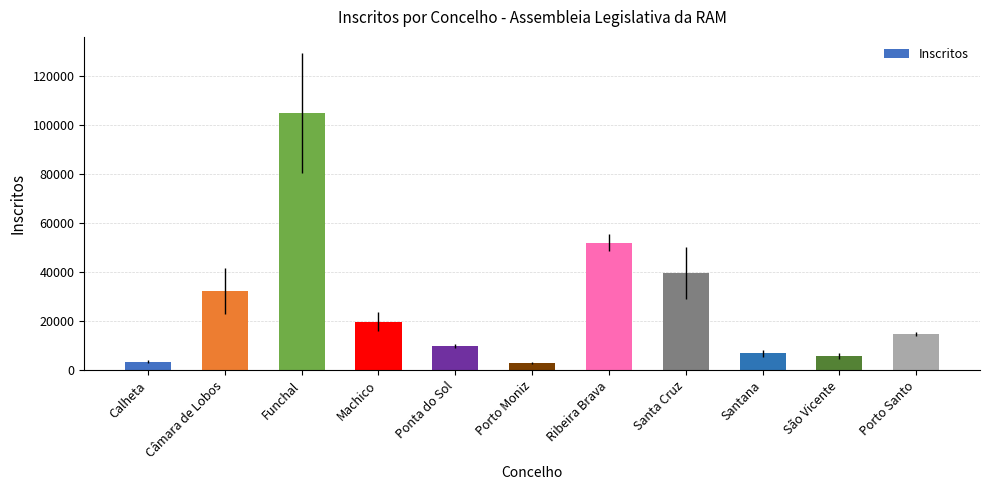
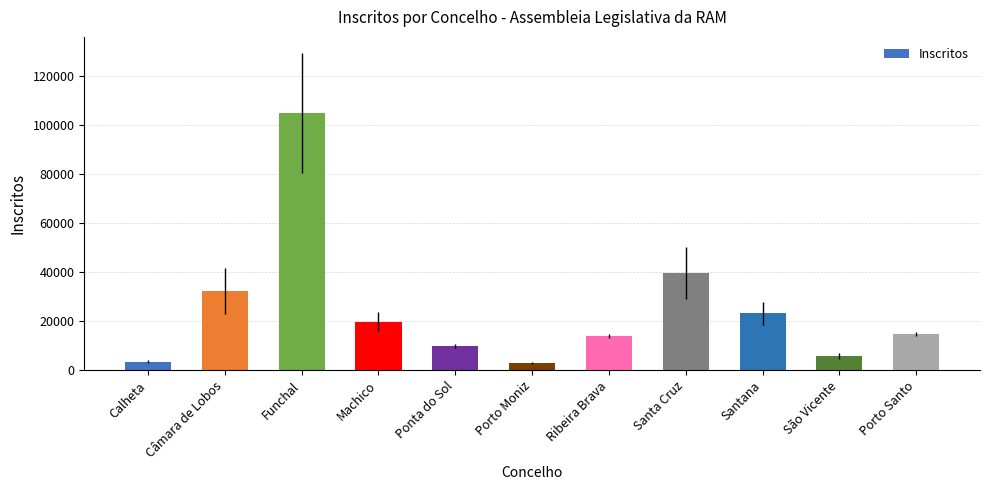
  {
    "Calheta": 4000,
    "Câmara de Lobos": 32000,
    "Funchal": 105000,
    "Machico": 20000,
    "Ponta do Sol": 10000,
    "Porto Moniz": 3000,
-   "Ribeira Brava": 52000,
+   "Ribeira Brava": 14000,
    "Santa Cruz": 40000,
-   "Santana": 7000,
+   "Santana": 23000,
    "São Vicente": 6000,
    "Porto Santo": 15000
  }
